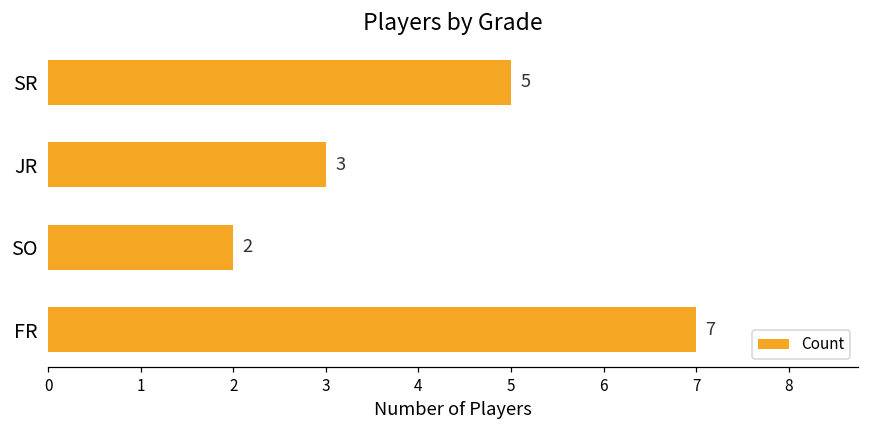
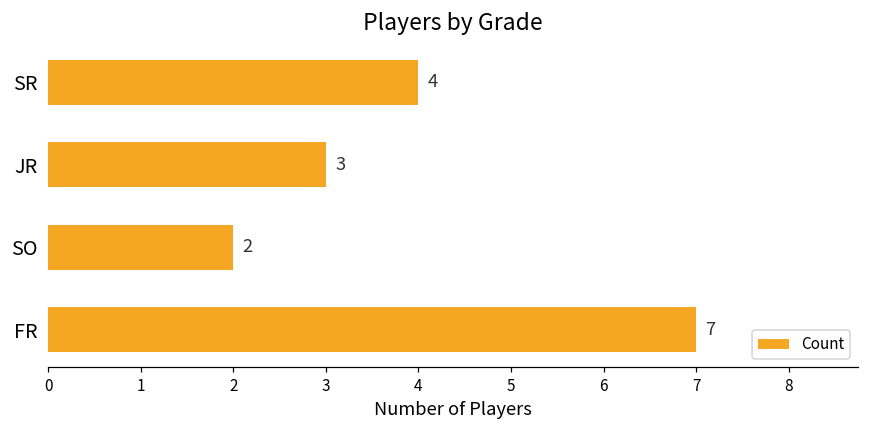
  {
-   "SR": 5,
+   "SR": 4,
    "JR": 3,
    "SO": 2,
    "FR": 7
  }
